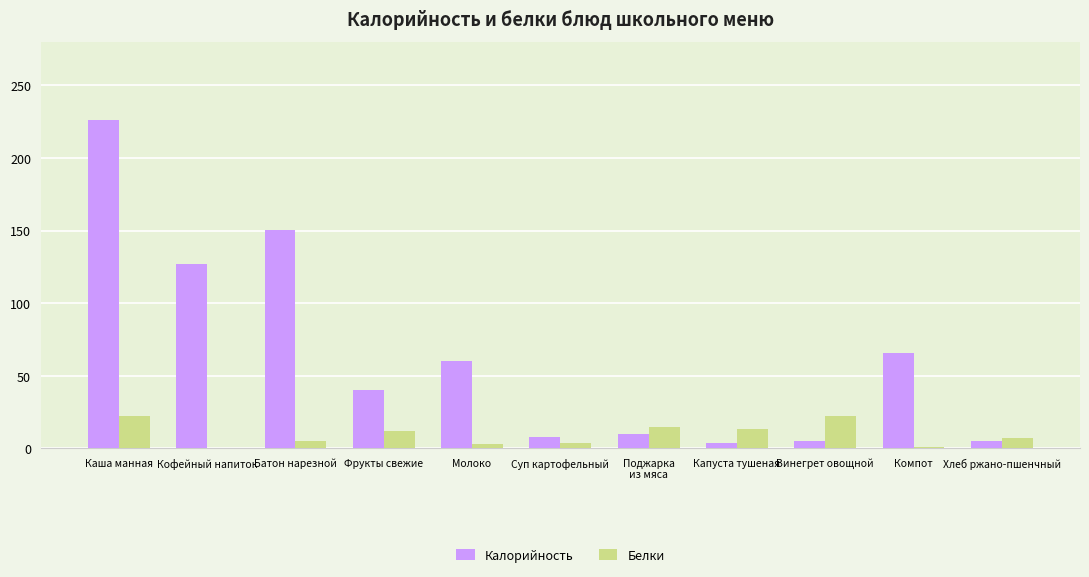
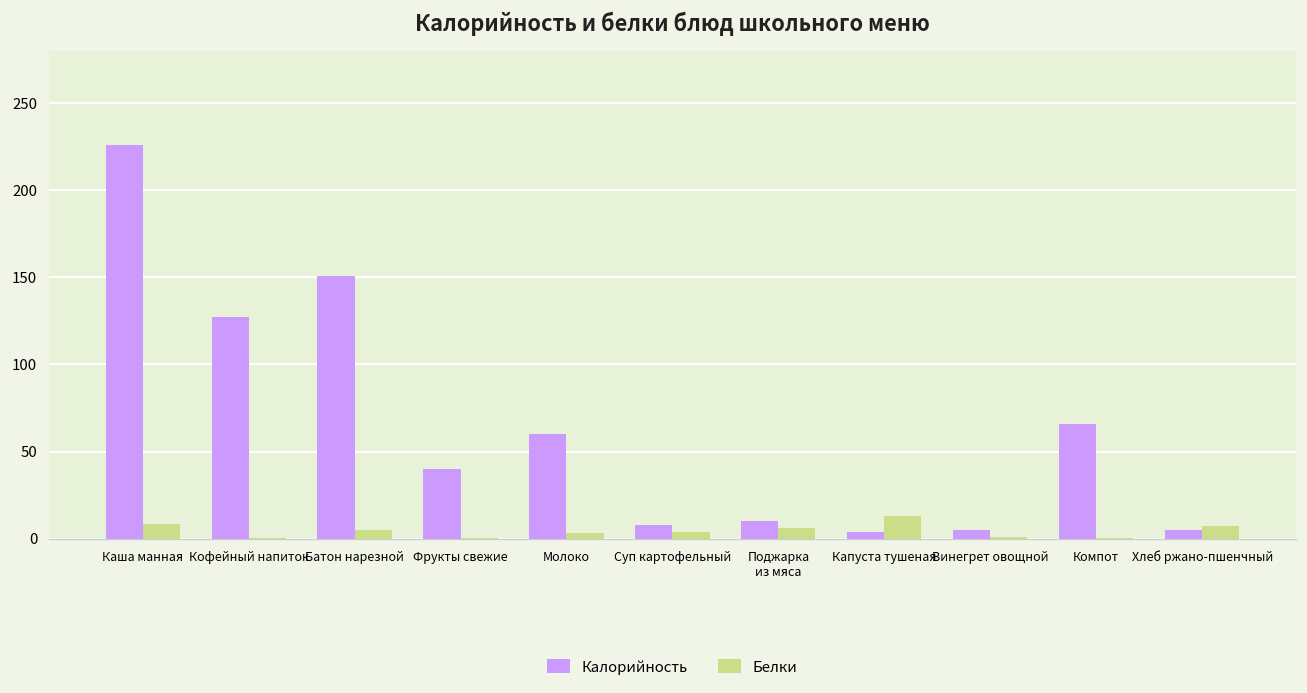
  {
    "Калорийность": {
      "Каша манная": 226,
      "Кофейный напиток": 127,
      "Батон нарезной": 151,
      "Фрукты свежие": 40,
      "Молоко": 60,
      "Суп картофельный": 8,
      "Поджарка из мяса": 10,
      "Капуста тушеная": 4,
      "Винегрет овощной": 5,
      "Компот": 66,
      "Хлеб ржано-пшенчный": 5
    },
    "Белки": {
-     "Каша манная": 22,
+     "Каша манная": 8,
      "Батон нарезной": 5,
-     "Фрукты свежие": 12,
+     "Фрукты свежие": 0,
      "Молоко": 3,
      "Суп картофельный": 4,
-     "Поджарка из мяса": 14,
+     "Поджарка из мяса": 6,
      "Капуста тушеная": 13,
-     "Винегрет овощной": 22,
+     "Винегрет овощной": 1,
      "Хлеб ржано-пшенчный": 7
    }
  }
